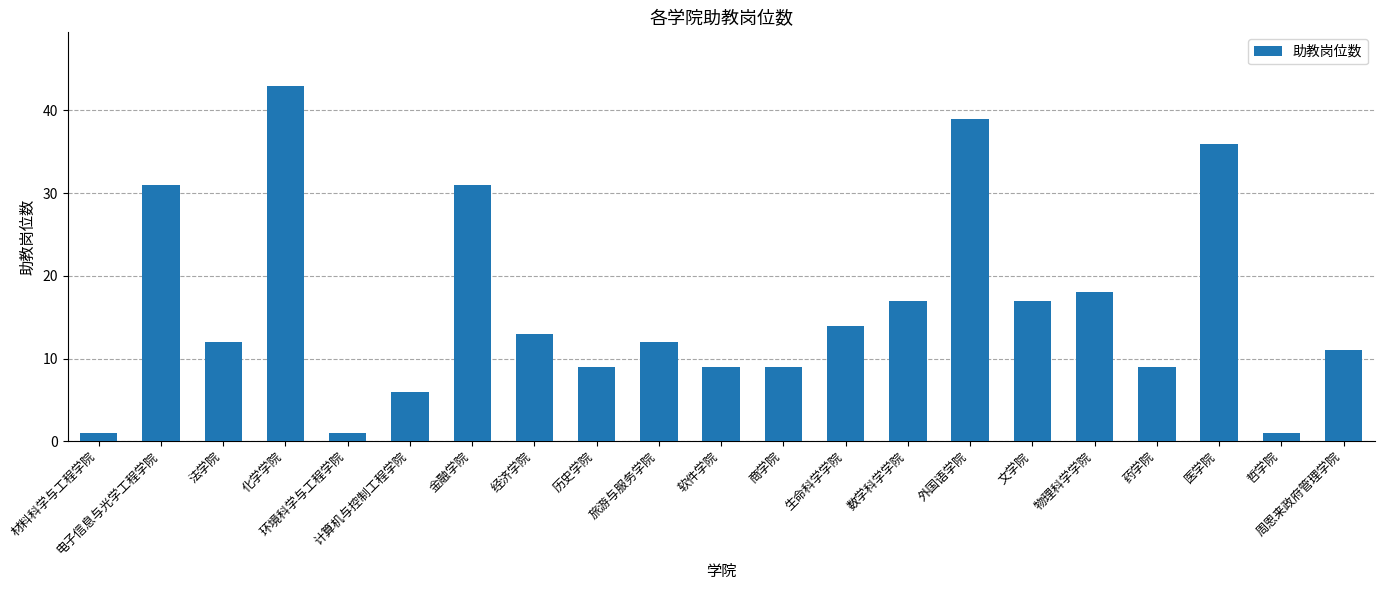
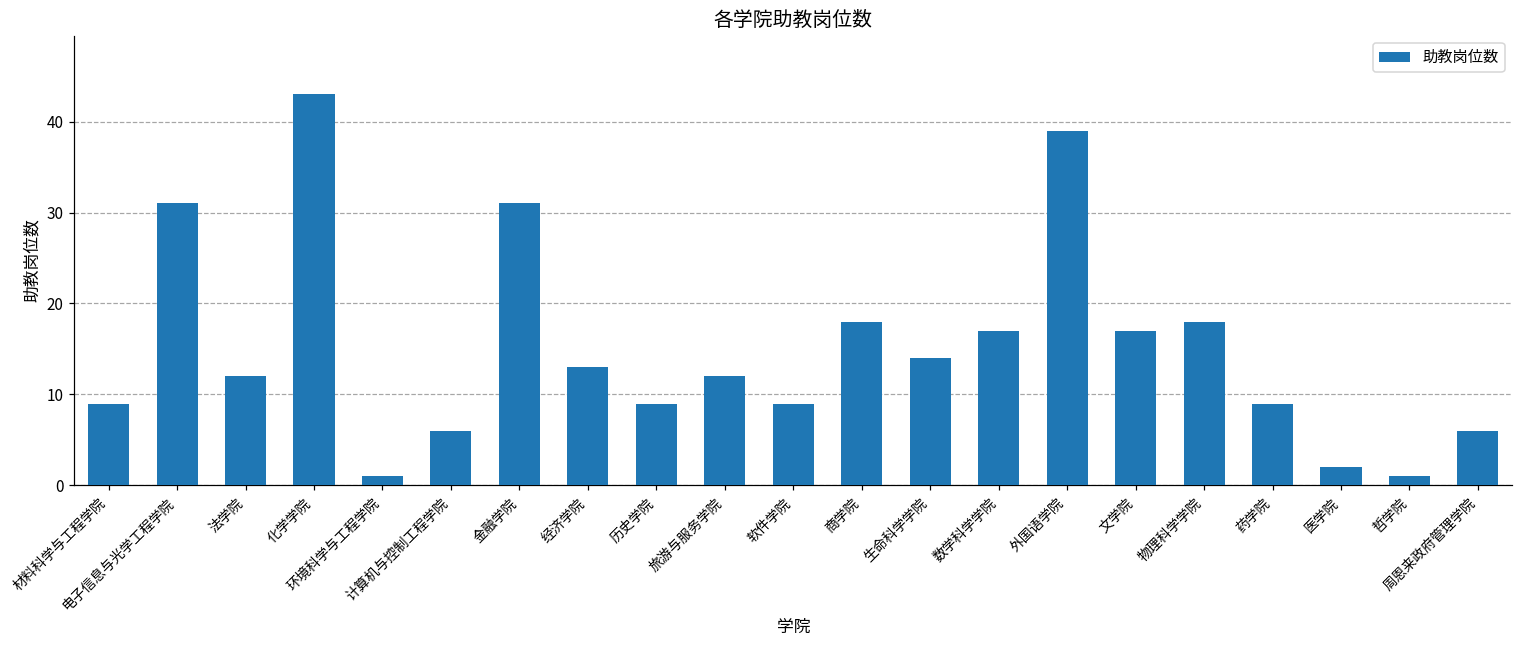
  {
-   "材料科学与工程学院": 1,
+   "材料科学与工程学院": 9,
    "电子信息与光学工程学院": 31,
    "法学院": 12,
    "化学学院": 43,
    "环境科学与工程学院": 1,
    "计算机与控制工程学院": 6,
    "金融学院": 31,
    "经济学院": 13,
    "历史学院": 9,
    "旅游与服务学院": 12,
    "软件学院": 9,
-   "商学院": 9,
+   "商学院": 18,
    "生命科学学院": 14,
    "数学科学学院": 17,
    "外国语学院": 39,
    "文学院": 17,
    "物理科学学院": 18,
    "药学院": 9,
-   "医学院": 36,
+   "医学院": 2,
    "哲学院": 1,
-   "周恩来政府管理学院": 11
+   "周恩来政府管理学院": 6
  }
